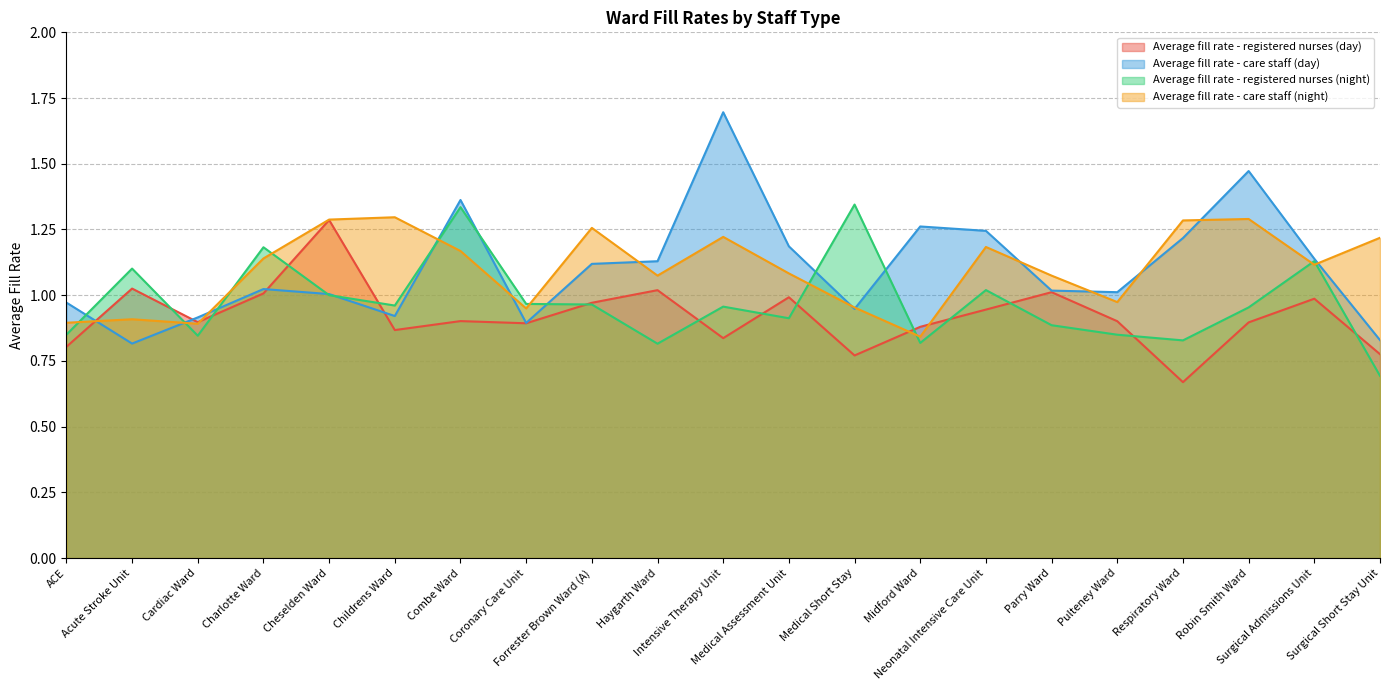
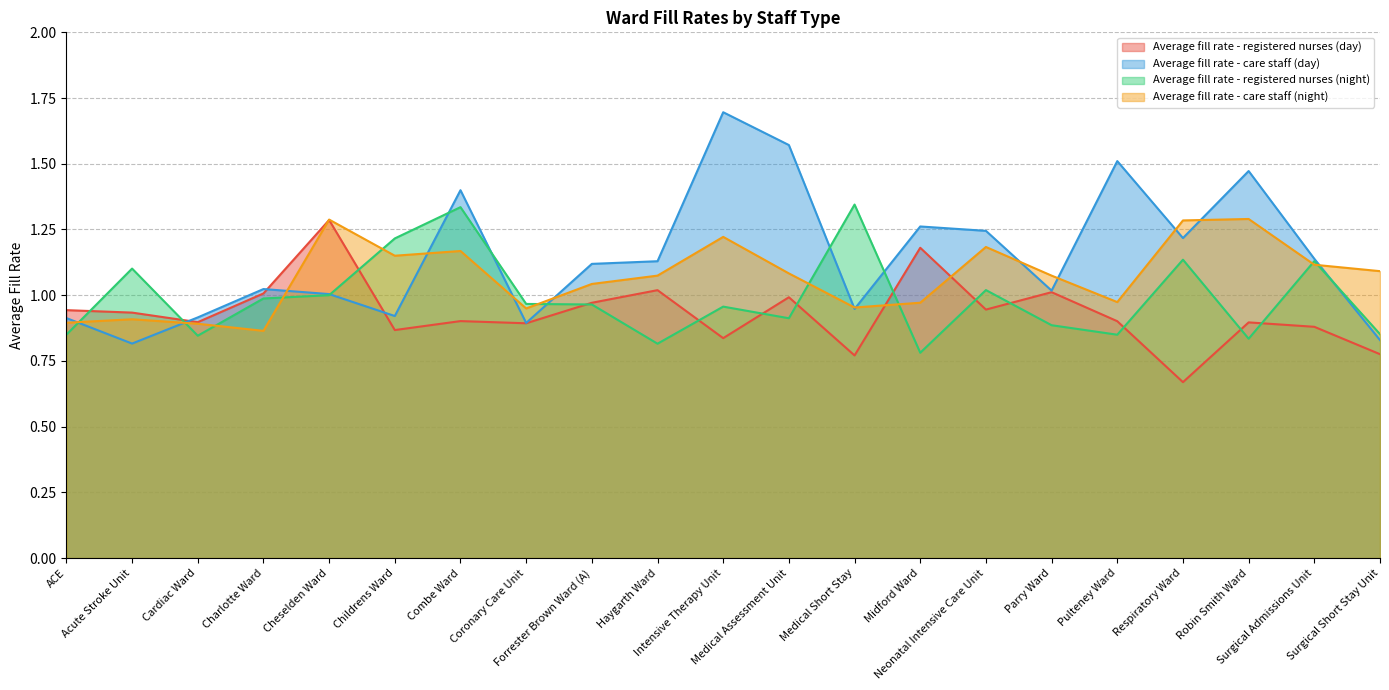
  {
    "Average fill rate - registered nurses (day)": {
-     "ACE": 0.80,
-     "Acute Stroke Unit": 1.03,
+     "ACE": 0.94,
+     "Acute Stroke Unit": 0.93,
      "Charlotte Ward": 1.01,
      "Childrens Ward": 0.87,
      "Combe Ward": 0.90,
      "Haygarth Ward": 1.02,
      "Intensive Therapy Unit": 0.84,
      "Medical Assessment Unit": 0.99,
      "Medical Short Stay": 0.77,
-     "Midford Ward": 0.88,
+     "Midford Ward": 1.18,
      "Neonatal Intensive Care Unit": 0.95,
      "Pulteney Ward": 0.90,
      "Respiratory Ward": 0.67,
      "Robin Smith Ward": 0.90,
-     "Surgical Admissions Unit": 0.99,
+     "Surgical Admissions Unit": 0.88,
      "Surgical Short Stay Unit": 0.78
    },
    "Average fill rate - care staff (day)": {
-     "ACE": 0.97,
+     "ACE": 0.91,
      "Acute Stroke Unit": 0.82,
      "Cardiac Ward": 0.92,
      "Charlotte Ward": 1.02,
      "Childrens Ward": 0.92,
-     "Combe Ward": 1.36,
+     "Combe Ward": 1.40,
      "Forrester Brown Ward (A)": 1.12,
      "Haygarth Ward": 1.13,
      "Intensive Therapy Unit": 1.70,
-     "Medical Assessment Unit": 1.19,
+     "Medical Assessment Unit": 1.57,
      "Midford Ward": 1.26,
      "Neonatal Intensive Care Unit": 1.24,
-     "Pulteney Ward": 1.01,
+     "Pulteney Ward": 1.51,
      "Respiratory Ward": 1.22,
      "Robin Smith Ward": 1.47,
      "Surgical Short Stay Unit": 0.83
    },
    "Average fill rate - registered nurses (night)": {
      "ACE": 0.85,
      "Acute Stroke Unit": 1.10,
      "Cardiac Ward": 0.85,
-     "Charlotte Ward": 1.18,
-     "Childrens Ward": 0.96,
+     "Charlotte Ward": 0.99,
+     "Childrens Ward": 1.22,
      "Combe Ward": 1.33,
      "Coronary Care Unit": 0.97,
      "Haygarth Ward": 0.82,
      "Intensive Therapy Unit": 0.96,
      "Medical Assessment Unit": 0.91,
      "Medical Short Stay": 1.34,
-     "Midford Ward": 0.82,
+     "Midford Ward": 0.78,
      "Neonatal Intensive Care Unit": 1.02,
      "Parry Ward": 0.89,
      "Pulteney Ward": 0.85,
-     "Respiratory Ward": 0.83,
-     "Robin Smith Ward": 0.95,
-     "Surgical Short Stay Unit": 0.69
+     "Respiratory Ward": 1.14,
+     "Robin Smith Ward": 0.83,
+     "Surgical Short Stay Unit": 0.85
    },
    "Average fill rate - care staff (night)": {
      "ACE": 0.90,
      "Acute Stroke Unit": 0.91,
-     "Charlotte Ward": 1.14,
-     "Childrens Ward": 1.30,
+     "Charlotte Ward": 0.86,
+     "Childrens Ward": 1.15,
      "Combe Ward": 1.17,
      "Coronary Care Unit": 0.95,
-     "Forrester Brown Ward (A)": 1.26,
+     "Forrester Brown Ward (A)": 1.04,
      "Haygarth Ward": 1.07,
      "Intensive Therapy Unit": 1.22,
      "Medical Assessment Unit": 1.08,
-     "Midford Ward": 0.84,
+     "Midford Ward": 0.97,
      "Neonatal Intensive Care Unit": 1.18,
      "Parry Ward": 1.07,
      "Pulteney Ward": 0.97,
      "Respiratory Ward": 1.28,
      "Robin Smith Ward": 1.29,
      "Surgical Admissions Unit": 1.12,
-     "Surgical Short Stay Unit": 1.22
+     "Surgical Short Stay Unit": 1.09
    }
  }
